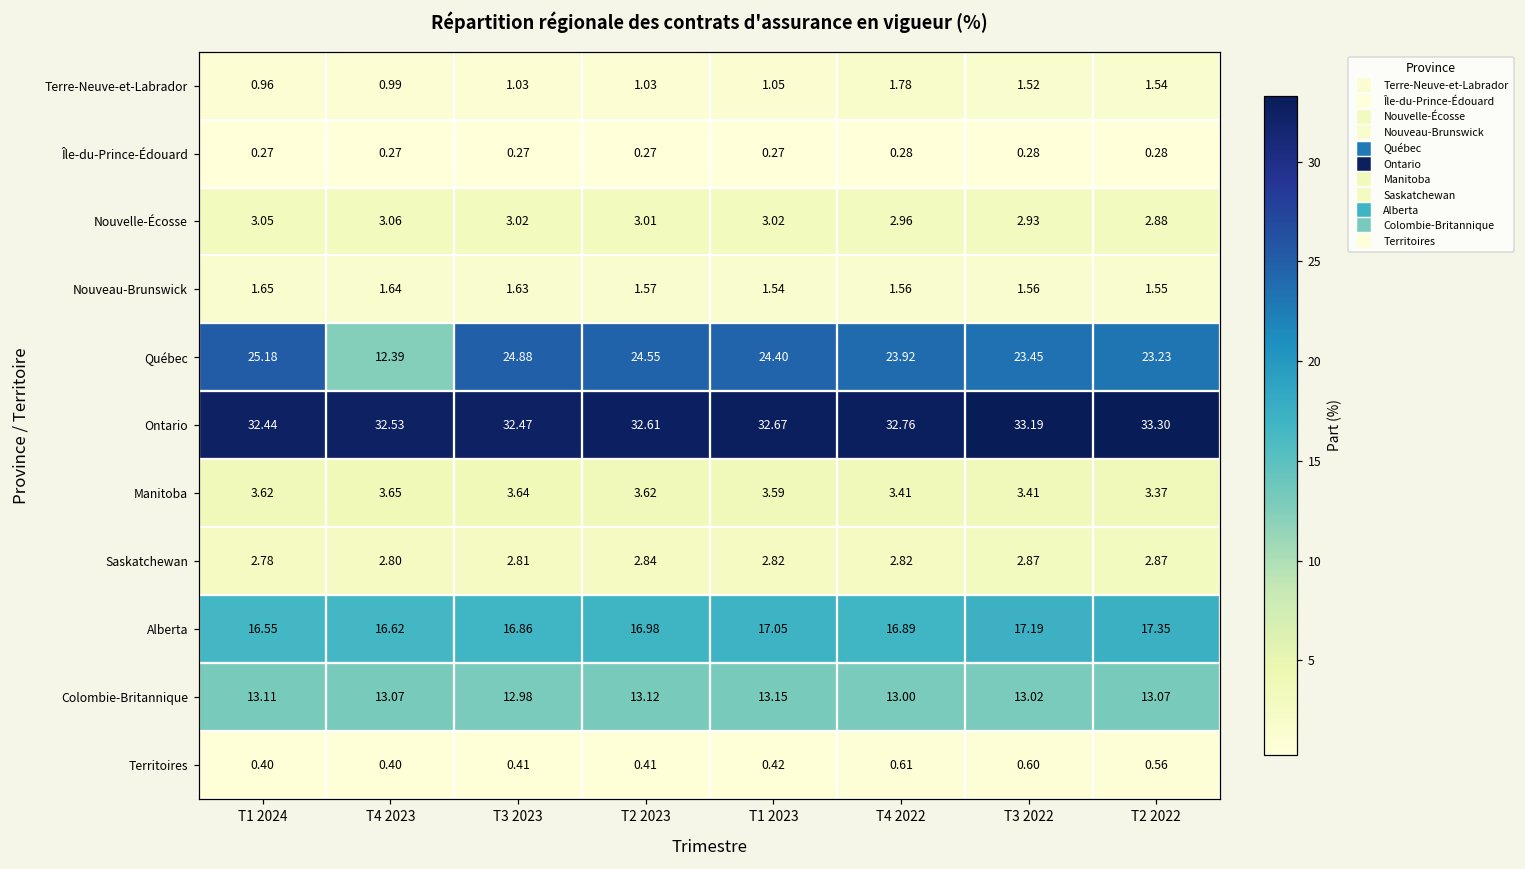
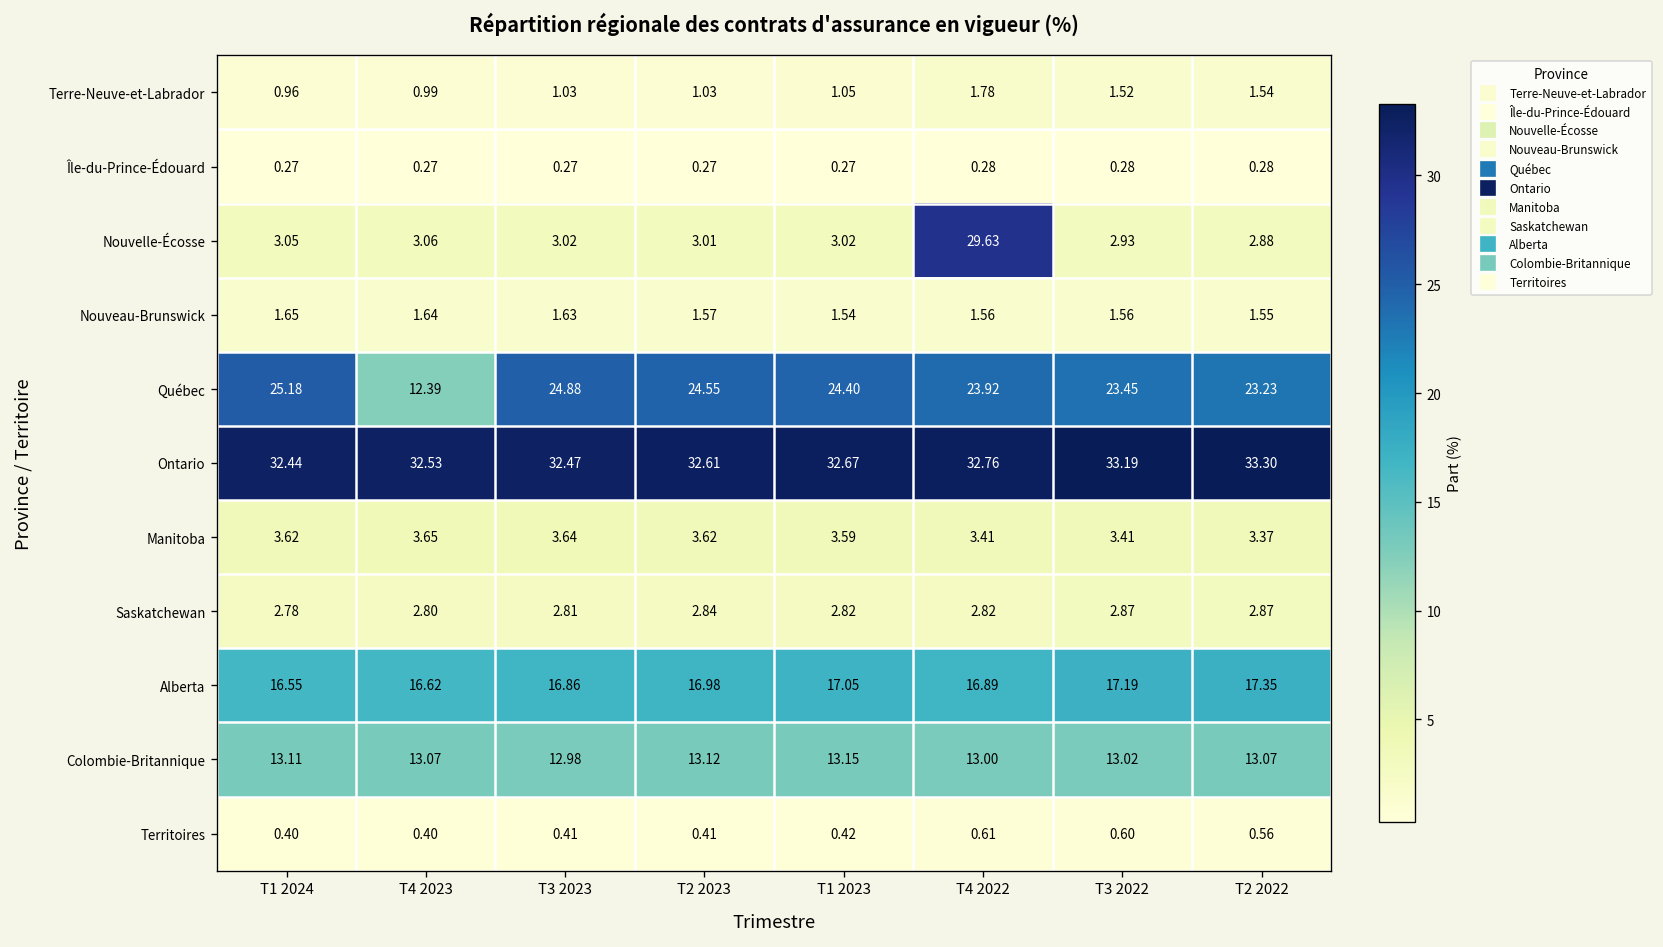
  {
    "Terre-Neuve-et-Labrador": {
      "T1 2024": 0.96,
      "T4 2023": 0.99,
      "T3 2023": 1.03,
      "T2 2023": 1.03,
      "T1 2023": 1.05,
      "T4 2022": 1.78,
      "T3 2022": 1.52,
      "T2 2022": 1.54
    },
    "Île-du-Prince-Édouard": {
      "T1 2024": 0.27,
      "T4 2023": 0.27,
      "T3 2023": 0.27,
      "T2 2023": 0.27,
      "T1 2023": 0.27,
      "T4 2022": 0.28,
      "T3 2022": 0.28,
      "T2 2022": 0.28
    },
    "Nouvelle-Écosse": {
      "T1 2024": 3.05,
      "T4 2023": 3.06,
      "T3 2023": 3.02,
      "T2 2023": 3.01,
      "T1 2023": 3.02,
-     "T4 2022": 2.96,
+     "T4 2022": 29.63,
      "T3 2022": 2.93,
      "T2 2022": 2.88
    },
    "Nouveau-Brunswick": {
      "T1 2024": 1.65,
      "T4 2023": 1.64,
      "T3 2023": 1.63,
      "T2 2023": 1.57,
      "T1 2023": 1.54,
      "T4 2022": 1.56,
      "T3 2022": 1.56,
      "T2 2022": 1.55
    },
    "Québec": {
      "T1 2024": 25.18,
      "T4 2023": 12.39,
      "T3 2023": 24.88,
      "T2 2023": 24.55,
      "T1 2023": 24.40,
      "T4 2022": 23.92,
      "T3 2022": 23.45,
      "T2 2022": 23.23
    },
    "Ontario": {
      "T1 2024": 32.44,
      "T4 2023": 32.53,
      "T3 2023": 32.47,
      "T2 2023": 32.61,
      "T1 2023": 32.67,
      "T4 2022": 32.76,
      "T3 2022": 33.19,
      "T2 2022": 33.30
    },
    "Manitoba": {
      "T1 2024": 3.62,
      "T4 2023": 3.65,
      "T3 2023": 3.64,
      "T2 2023": 3.62,
      "T1 2023": 3.59,
      "T4 2022": 3.41,
      "T3 2022": 3.41,
      "T2 2022": 3.37
    },
    "Saskatchewan": {
      "T1 2024": 2.78,
      "T4 2023": 2.80,
      "T3 2023": 2.81,
      "T2 2023": 2.84,
      "T1 2023": 2.82,
      "T4 2022": 2.82,
      "T3 2022": 2.87,
      "T2 2022": 2.87
    },
    "Alberta": {
      "T1 2024": 16.55,
      "T4 2023": 16.62,
      "T3 2023": 16.86,
      "T2 2023": 16.98,
      "T1 2023": 17.05,
      "T4 2022": 16.89,
      "T3 2022": 17.19,
      "T2 2022": 17.35
    },
    "Colombie-Britannique": {
      "T1 2024": 13.11,
      "T4 2023": 13.07,
      "T3 2023": 12.98,
      "T2 2023": 13.12,
      "T1 2023": 13.15,
      "T4 2022": 13.00,
      "T3 2022": 13.02,
      "T2 2022": 13.07
    },
    "Territoires": {
      "T1 2024": 0.40,
      "T4 2023": 0.40,
      "T3 2023": 0.41,
      "T2 2023": 0.41,
      "T1 2023": 0.42,
      "T4 2022": 0.61,
      "T3 2022": 0.60,
      "T2 2022": 0.56
    }
  }
